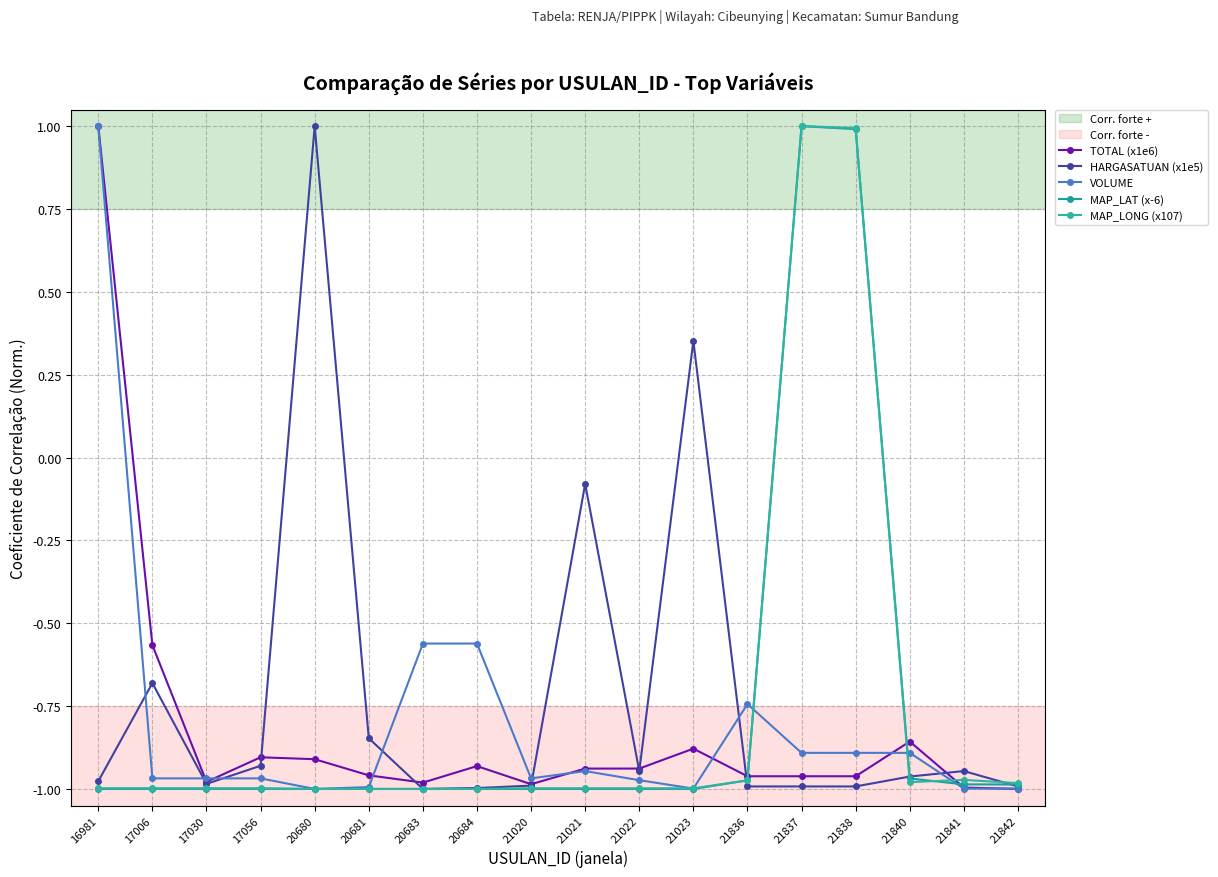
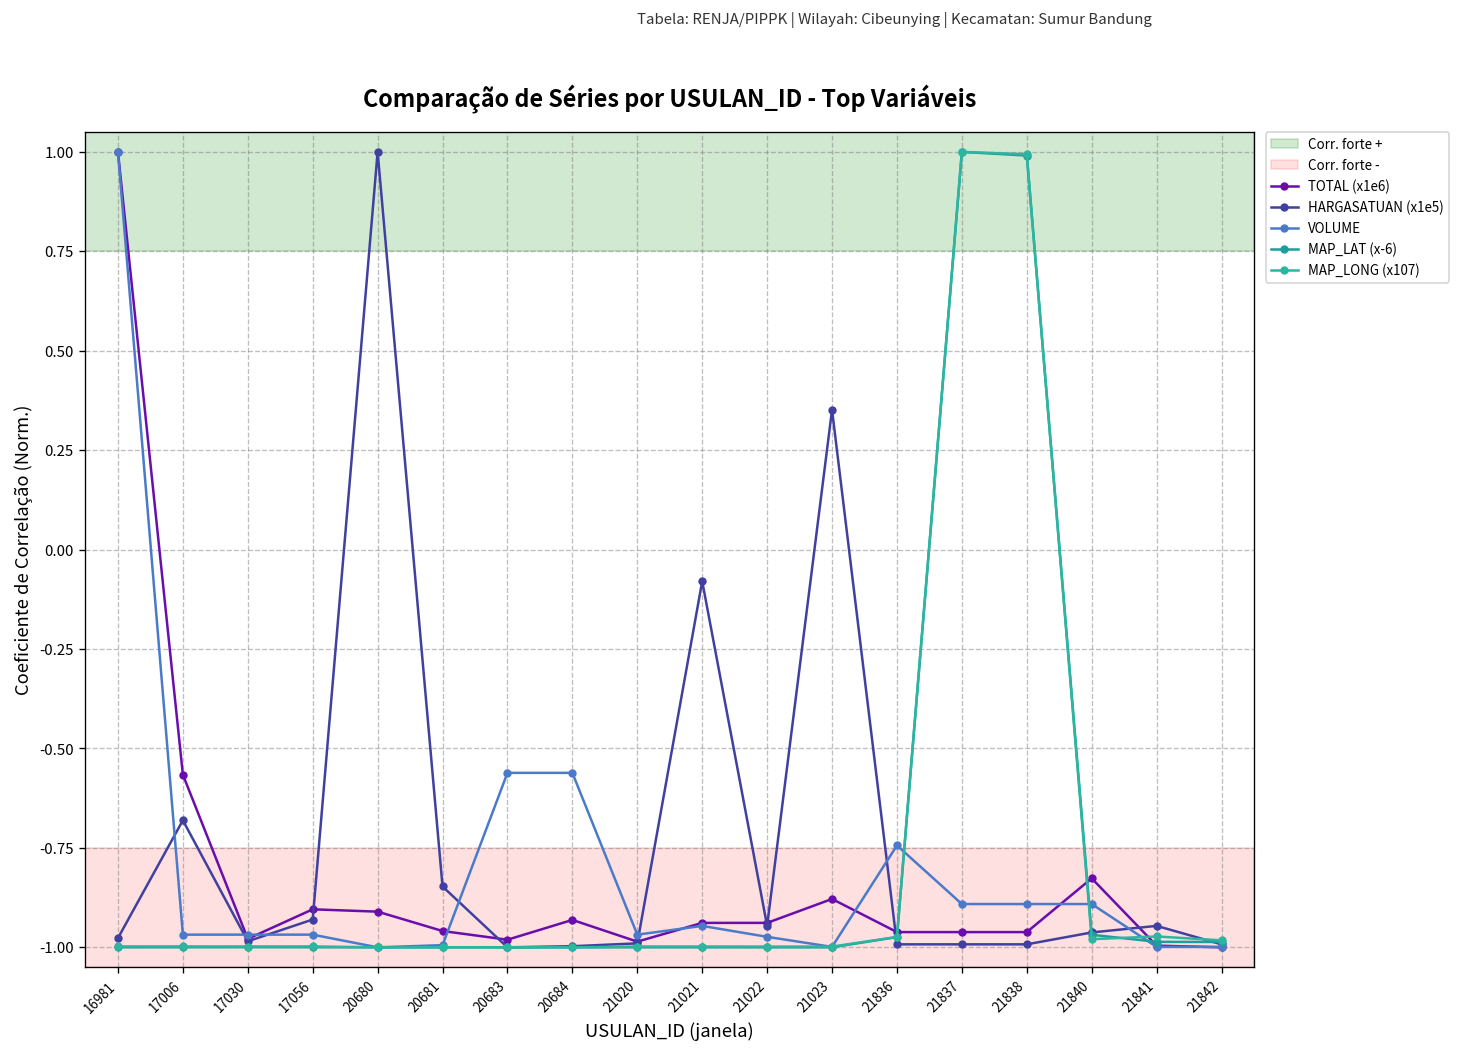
  {
    "TOTAL (x1e6)": {
      "17006": -0.57,
      "17056": -0.90,
      "20680": -0.91,
      "20681": -0.96,
      "20683": -0.98,
      "20684": -0.93,
      "21023": -0.88,
      "21836": -0.96,
      "21837": -0.96,
      "21838": -0.96,
-     "21840": -0.86
+     "21840": -0.83
    },
    "HARGASATUAN (x1e5)": {
      "16981": -0.98,
      "17006": -0.68,
      "17056": -0.93,
      "20680": 1.00,
      "20681": -0.85,
      "21021": -0.08,
      "21023": 0.35,
      "21836": -0.99,
      "21837": -0.99,
      "21838": -0.99,
      "21841": -0.95
    },
    "VOLUME": {
      "17006": -0.97,
      "17030": -0.97,
      "17056": -0.97,
      "20683": -0.56,
      "20684": -0.56,
      "21020": -0.97,
      "21022": -0.97,
      "21836": -0.74,
      "21837": -0.89,
      "21838": -0.89,
      "21840": -0.89
    }
  }
